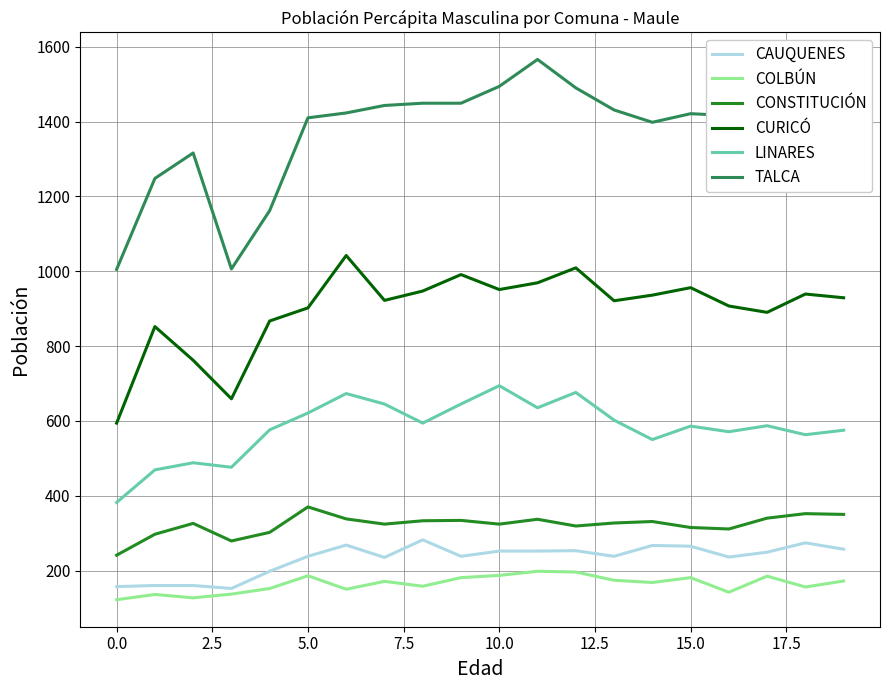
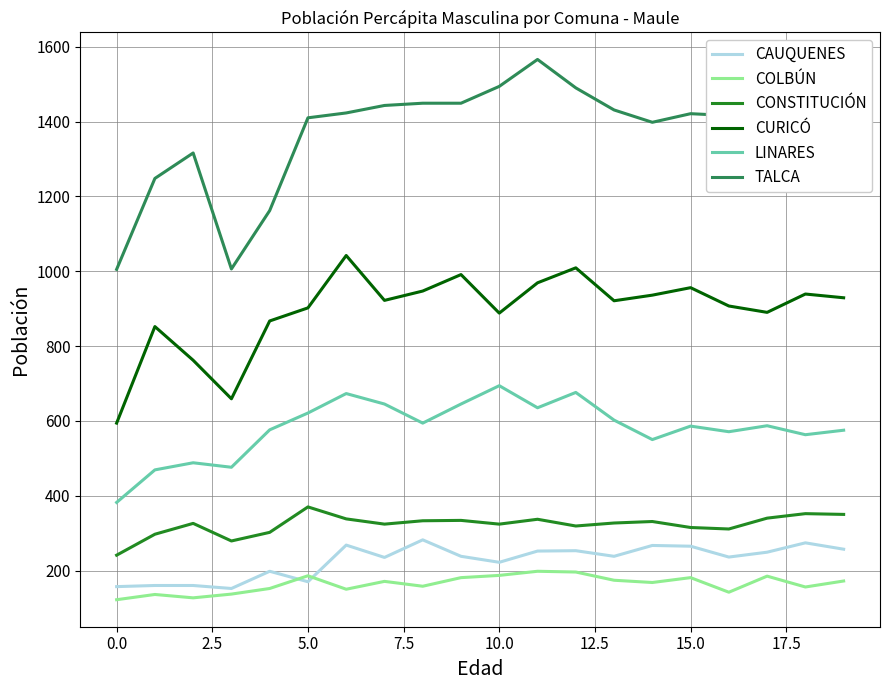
  {
    "CAUQUENES": {
      "0.0": 160,
-     "5.0": 240,
-     "10.0": 250,
+     "5.0": 170,
+     "10.0": 220,
      "15.0": 270
    },
    "CURICÓ": {
      "0.0": 590,
      "5.0": 900,
-     "10.0": 950,
+     "10.0": 890,
      "15.0": 960
    }
  }
